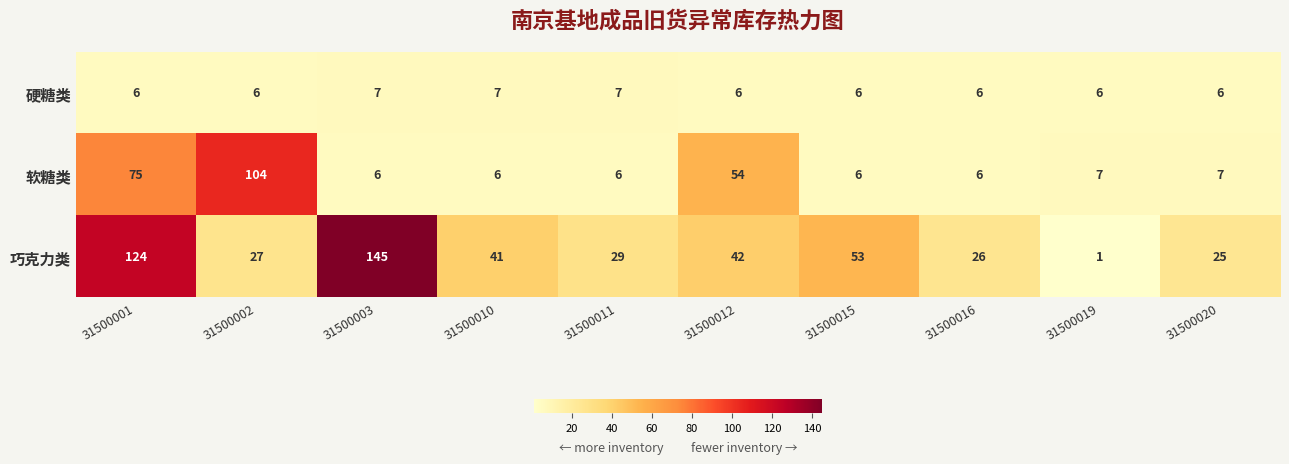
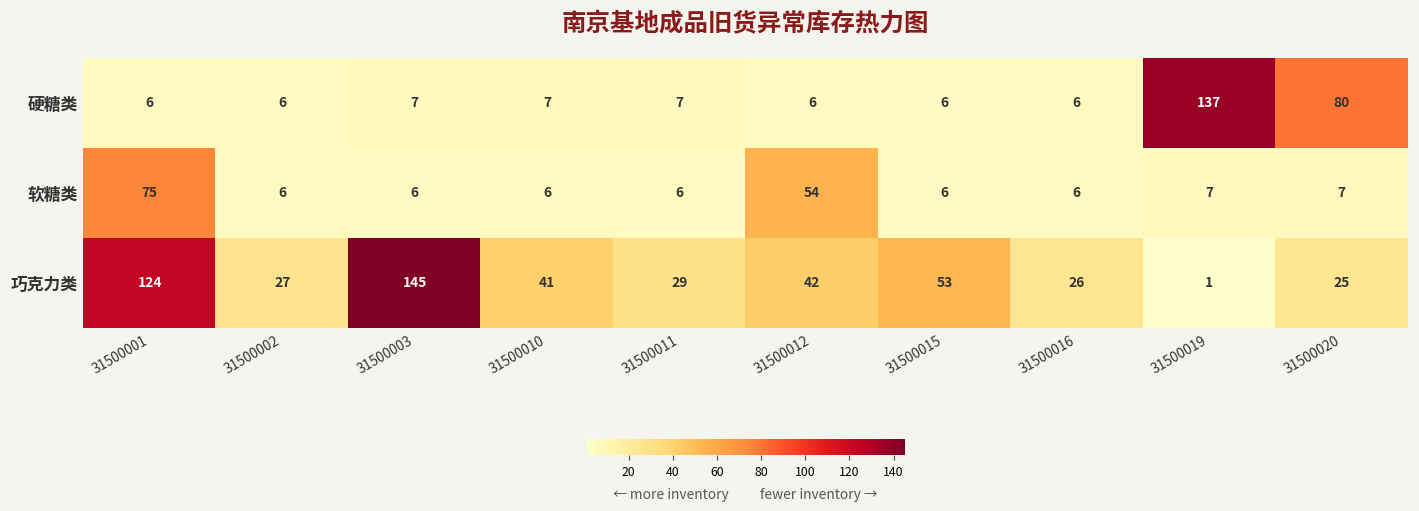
  {
    "硬糖类": {
      "31500001": 6,
      "31500002": 6,
      "31500003": 7,
      "31500010": 7,
      "31500011": 7,
      "31500012": 6,
      "31500015": 6,
      "31500016": 6,
-     "31500019": 6,
-     "31500020": 6
+     "31500019": 137,
+     "31500020": 80
    },
    "软糖类": {
      "31500001": 75,
-     "31500002": 104,
+     "31500002": 6,
      "31500003": 6,
      "31500010": 6,
      "31500011": 6,
      "31500012": 54,
      "31500015": 6,
      "31500016": 6,
      "31500019": 7,
      "31500020": 7
    },
    "巧克力类": {
      "31500001": 124,
      "31500002": 27,
      "31500003": 145,
      "31500010": 41,
      "31500011": 29,
      "31500012": 42,
      "31500015": 53,
      "31500016": 26,
      "31500019": 1,
      "31500020": 25
    }
  }
